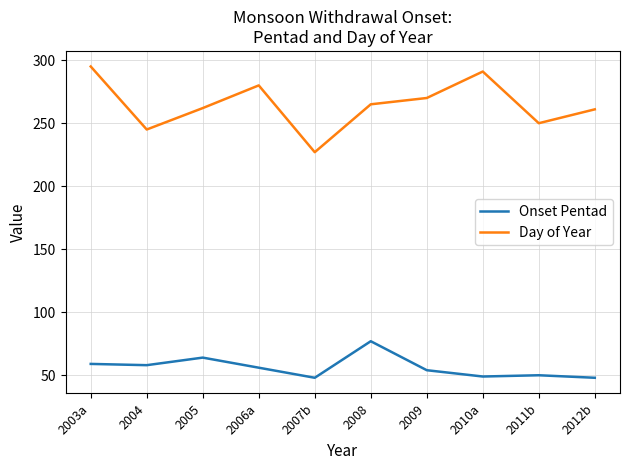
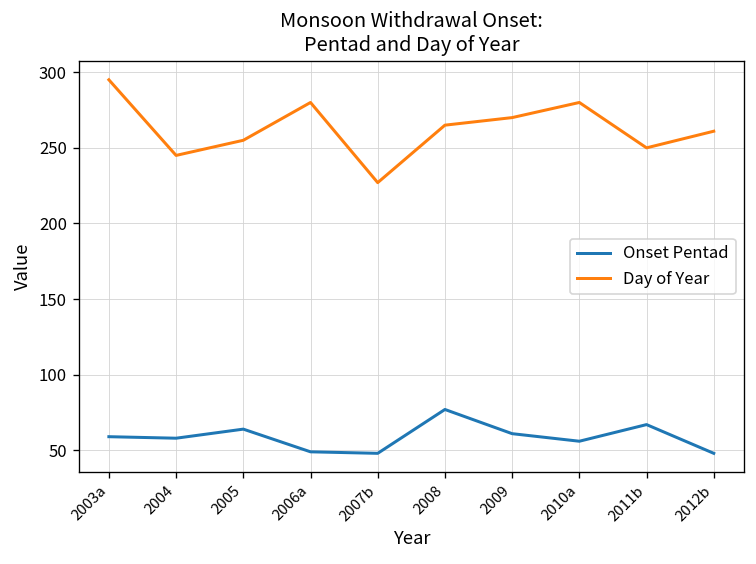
  {
    "Onset Pentad": {
      "2003a": 59,
      "2004": 58,
      "2005": 64,
-     "2006a": 56,
+     "2006a": 49,
      "2007b": 48,
      "2008": 77,
-     "2009": 54,
-     "2010a": 49,
-     "2011b": 50,
+     "2009": 61,
+     "2010a": 56,
+     "2011b": 67,
      "2012b": 48
    },
    "Day of Year": {
      "2003a": 295,
      "2004": 245,
-     "2005": 262,
+     "2005": 255,
      "2006a": 280,
      "2007b": 227,
      "2008": 265,
      "2009": 270,
-     "2010a": 291,
+     "2010a": 280,
      "2011b": 250,
      "2012b": 261
    }
  }
